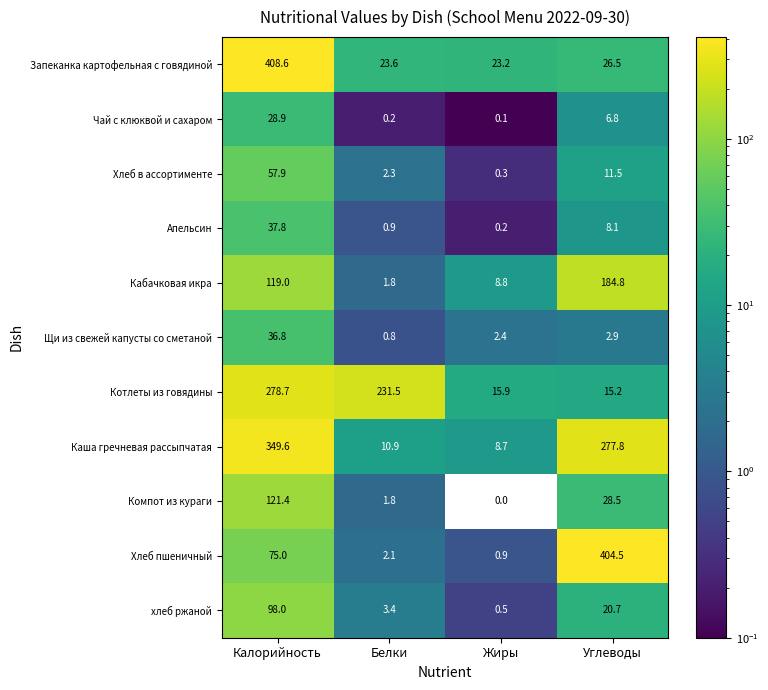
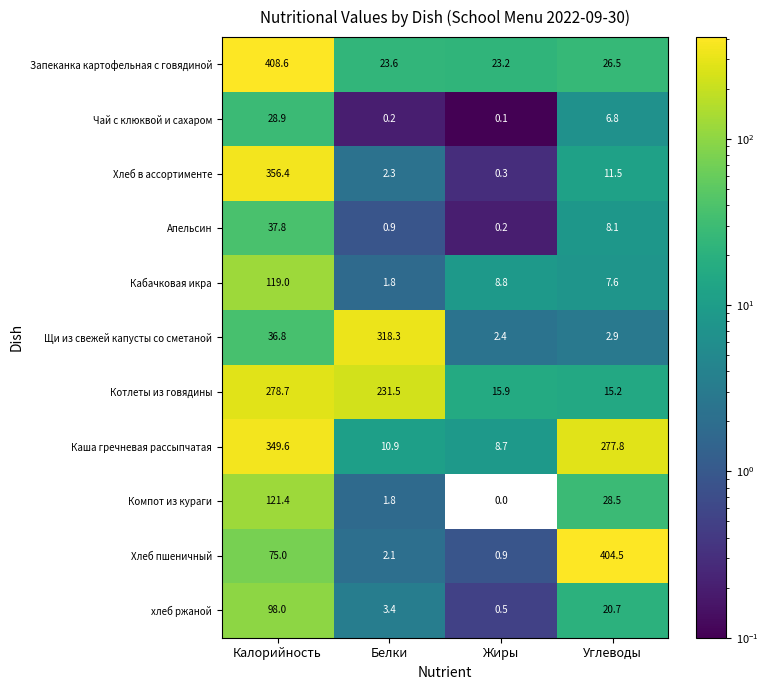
  {
    "Запеканка картофельная с говядиной": {
      "Калорийность": 408.6,
      "Белки": 23.6,
      "Жиры": 23.2,
      "Углеводы": 26.5
    },
    "Чай с клюквой и сахаром": {
      "Калорийность": 28.9,
      "Белки": 0.2,
      "Жиры": 0.1,
      "Углеводы": 6.8
    },
    "Хлеб в ассортименте": {
-     "Калорийность": 57.9,
+     "Калорийность": 356.4,
      "Белки": 2.3,
      "Жиры": 0.3,
      "Углеводы": 11.5
    },
    "Апельсин": {
      "Калорийность": 37.8,
      "Белки": 0.9,
      "Жиры": 0.2,
      "Углеводы": 8.1
    },
    "Кабачковая икра": {
      "Калорийность": 119.0,
      "Белки": 1.8,
      "Жиры": 8.8,
-     "Углеводы": 184.8
+     "Углеводы": 7.6
    },
    "Щи из свежей капусты со сметаной": {
      "Калорийность": 36.8,
-     "Белки": 0.8,
+     "Белки": 318.3,
      "Жиры": 2.4,
      "Углеводы": 2.9
    },
    "Котлеты из говядины": {
      "Калорийность": 278.7,
      "Белки": 231.5,
      "Жиры": 15.9,
      "Углеводы": 15.2
    },
    "Каша гречневая рассыпчатая": {
      "Калорийность": 349.6,
      "Белки": 10.9,
      "Жиры": 8.7,
      "Углеводы": 277.8
    },
    "Компот из кураги": {
      "Калорийность": 121.4,
      "Белки": 1.8,
      "Жиры": 0.0,
      "Углеводы": 28.5
    },
    "Хлеб пшеничный": {
      "Калорийность": 75.0,
      "Белки": 2.1,
      "Жиры": 0.9,
      "Углеводы": 404.5
    },
    "хлеб ржаной": {
      "Калорийность": 98.0,
      "Белки": 3.4,
      "Жиры": 0.5,
      "Углеводы": 20.7
    }
  }
